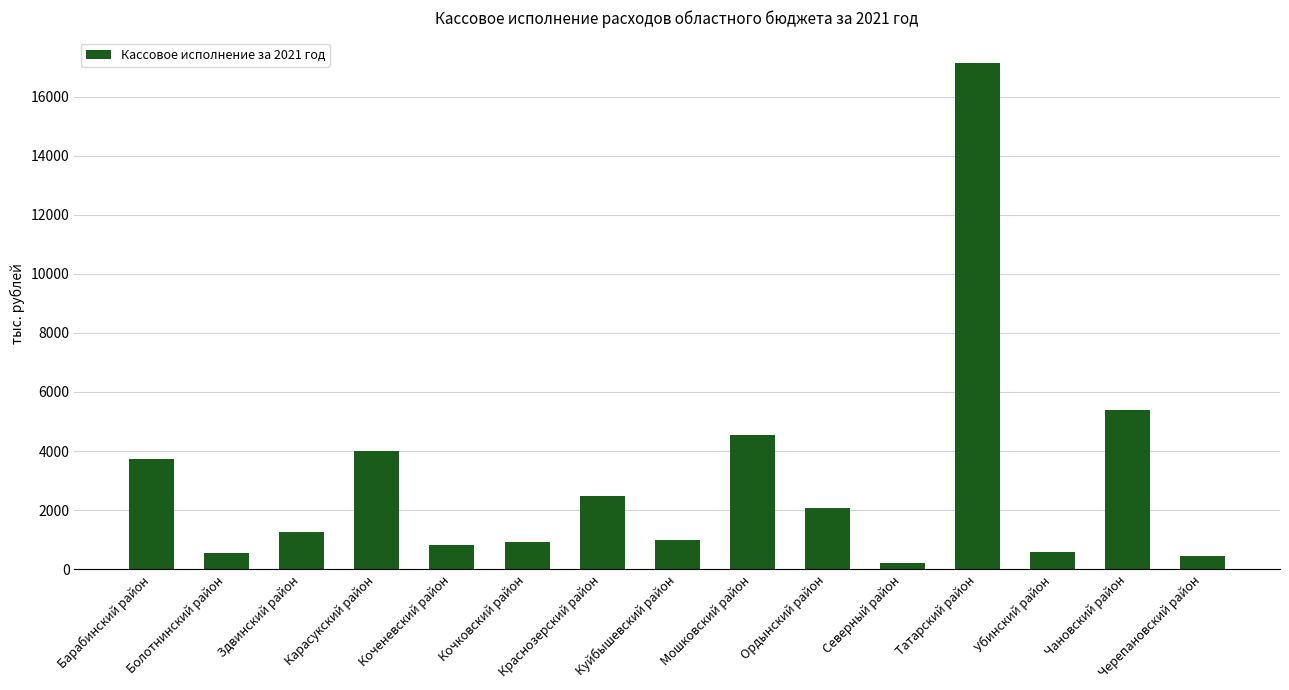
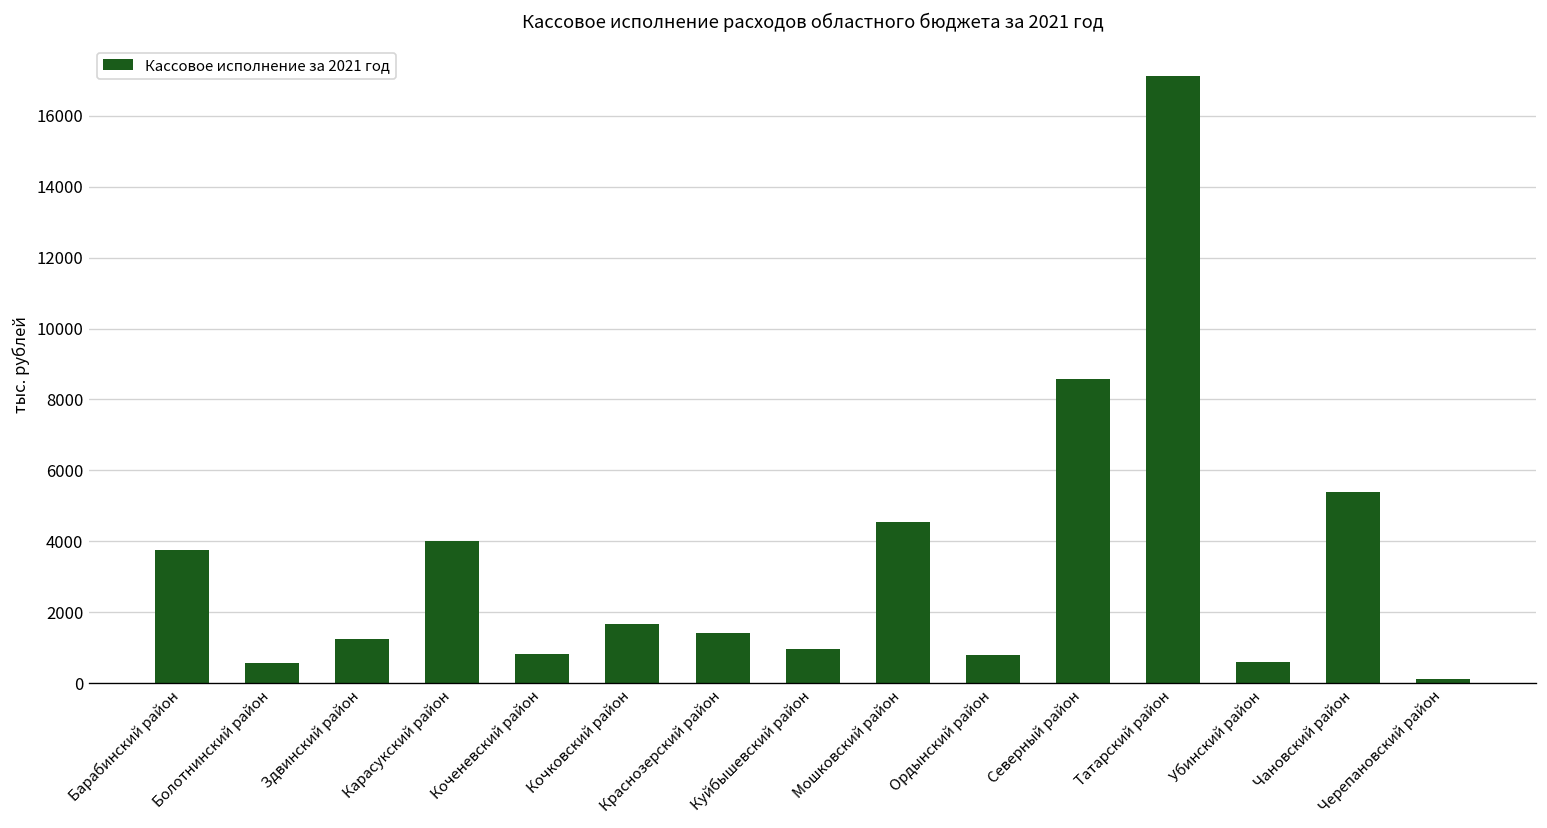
  {
    "Барабинский район": 3700,
    "Болотнинский район": 600,
    "Здвинский район": 1300,
    "Карасукский район": 4000,
    "Коченевский район": 800,
-   "Кочковский район": 900,
-   "Краснозерский район": 2500,
+   "Кочковский район": 1700,
+   "Краснозерский район": 1400,
    "Куйбышевский район": 1000,
    "Мошковский район": 4500,
-   "Ордынский район": 2100,
-   "Северный район": 200,
+   "Ордынский район": 800,
+   "Северный район": 8600,
    "Татарский район": 17100,
    "Убинский район": 600,
    "Чановский район": 5400,
-   "Черепановский район": 500
+   "Черепановский район": 100
  }
